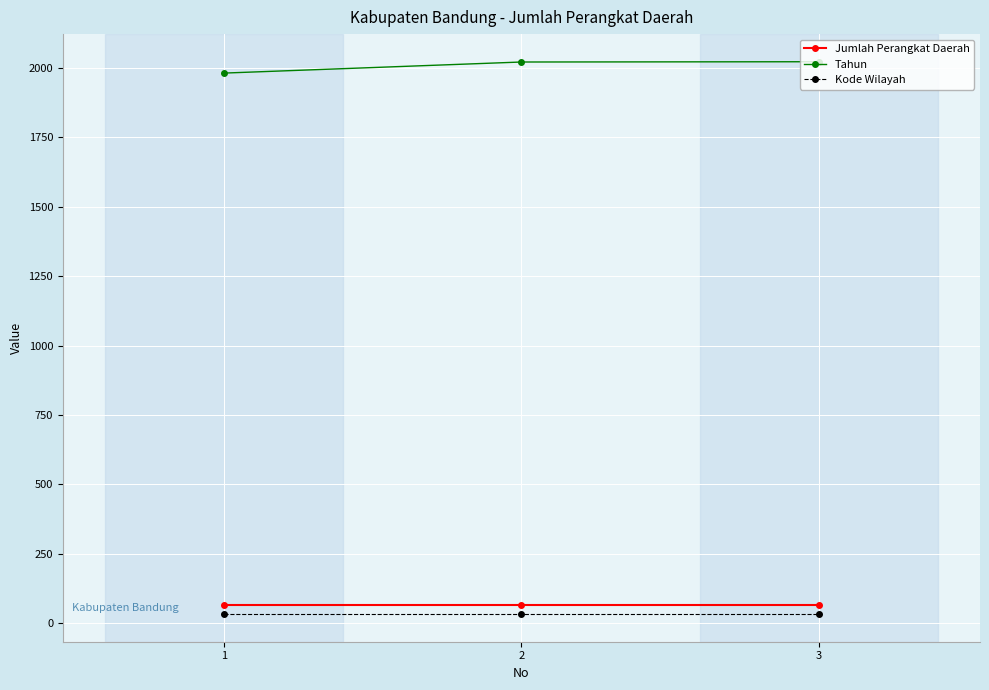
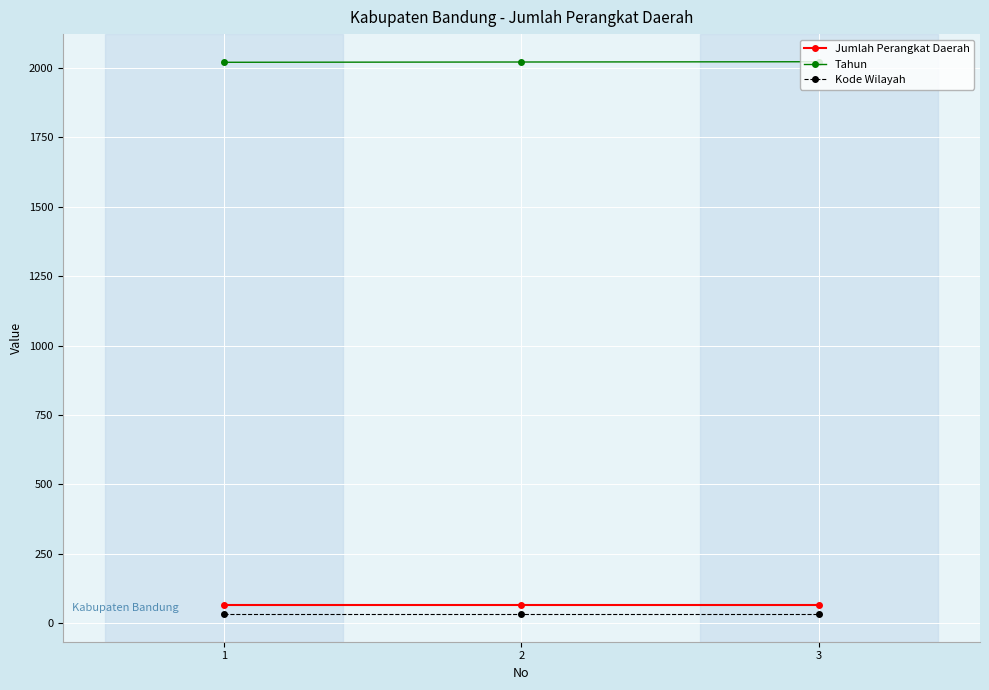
  {
    "Jumlah Perangkat Daerah": {
      "1": 70,
      "2": 70,
      "3": 70
    },
    "Tahun": {
-     "1": 1980,
+     "1": 2020,
      "2": 2020
    },
    "Kode Wilayah": {
      "1": 30,
      "2": 30,
      "3": 30
    }
  }
